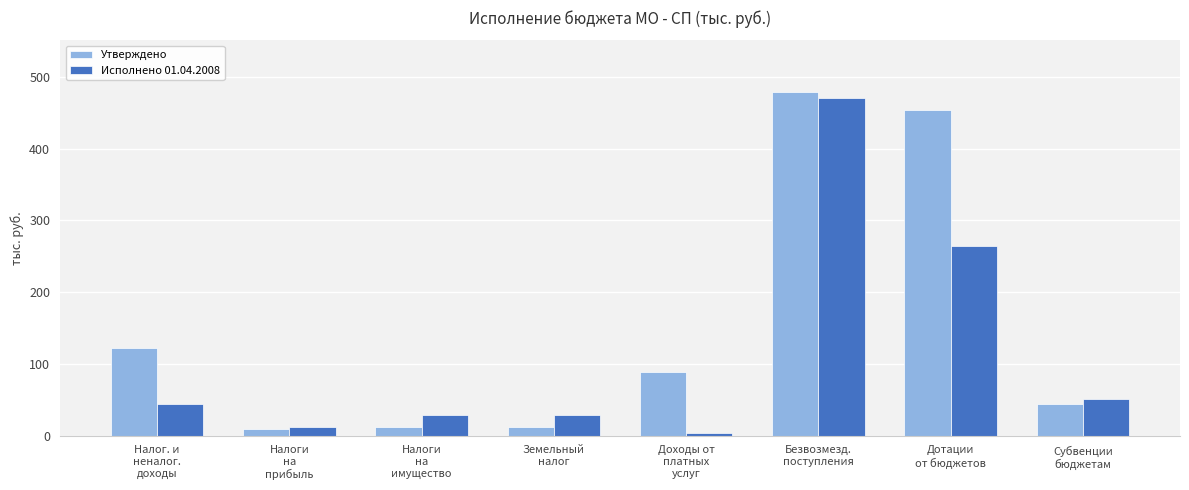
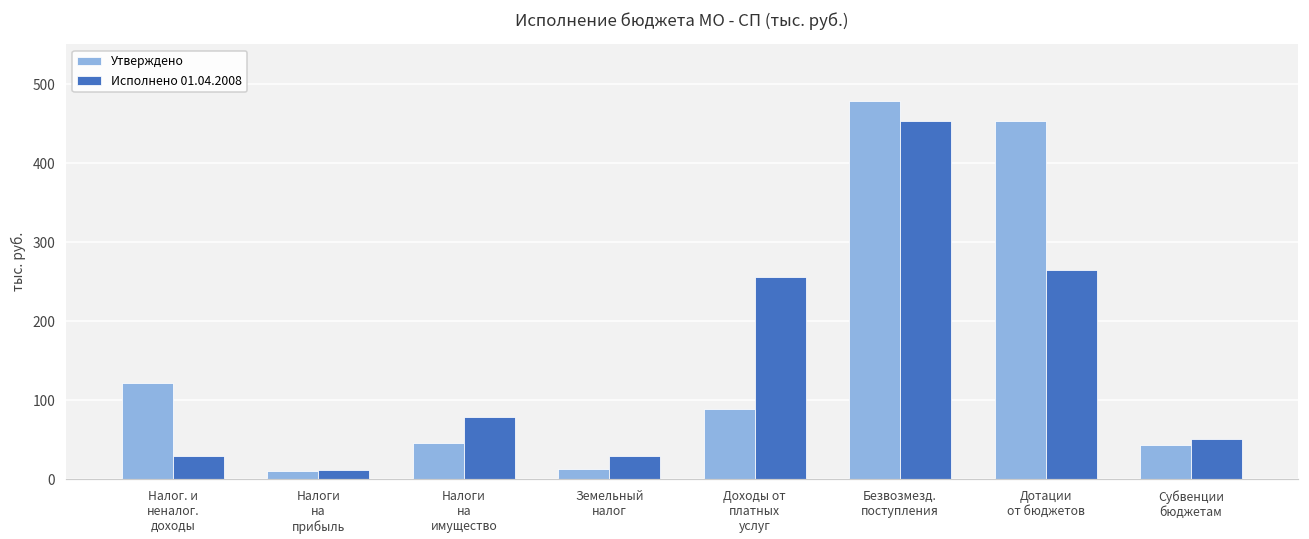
  {
    "Утверждено": {
      "Налог. и неналог. доходы": 120,
      "Налоги на прибыль": 10,
-     "Налоги на имущество": 10,
+     "Налоги на имущество": 50,
      "Земельный налог": 10,
      "Доходы от платных услуг": 90,
      "Безвозмезд. поступления": 480,
      "Дотации от бюджетов": 450,
      "Субвенции бюджетам": 40
    },
    "Исполнено 01.04.2008": {
-     "Налог. и неналог. доходы": 40,
+     "Налог. и неналог. доходы": 30,
      "Налоги на прибыль": 10,
-     "Налоги на имущество": 30,
+     "Налоги на имущество": 80,
      "Земельный налог": 30,
-     "Доходы от платных услуг": 0,
-     "Безвозмезд. поступления": 470,
+     "Доходы от платных услуг": 260,
+     "Безвозмезд. поступления": 450,
      "Дотации от бюджетов": 260,
      "Субвенции бюджетам": 50
    }
  }
